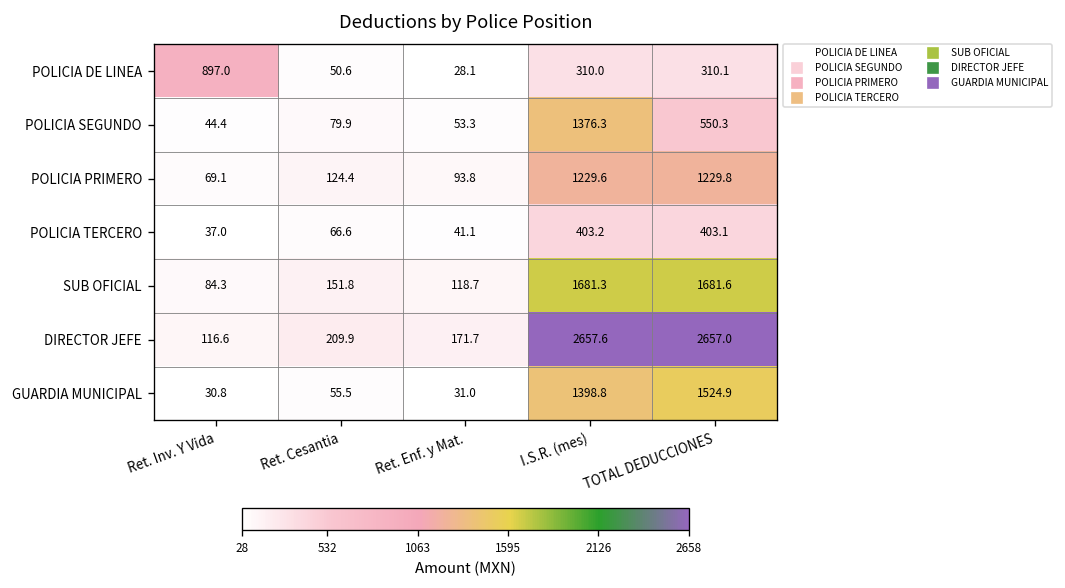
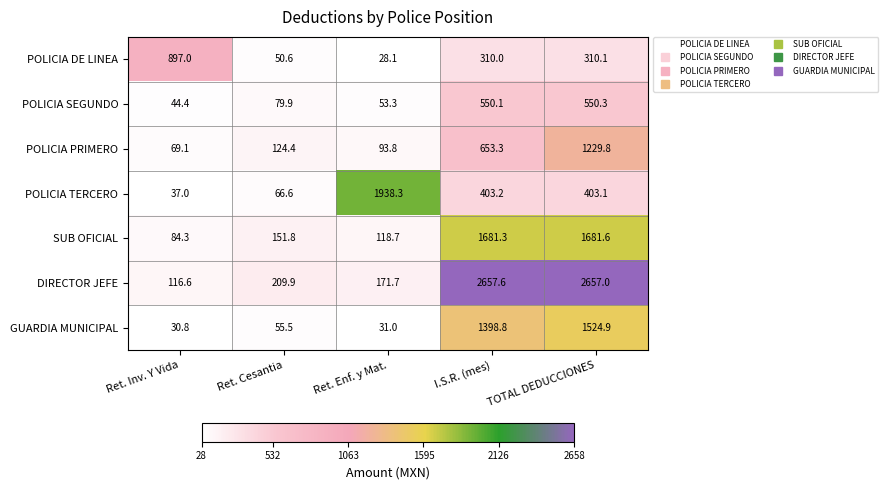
  {
    "POLICIA DE LINEA": {
      "Ret. Inv. Y Vida": 897.0,
      "Ret. Cesantia": 50.6,
      "Ret. Enf. y Mat.": 28.1,
      "I.S.R. (mes)": 310.0,
      "TOTAL DEDUCCIONES": 310.1
    },
    "POLICIA SEGUNDO": {
      "Ret. Inv. Y Vida": 44.4,
      "Ret. Cesantia": 79.9,
      "Ret. Enf. y Mat.": 53.3,
-     "I.S.R. (mes)": 1376.3,
+     "I.S.R. (mes)": 550.1,
      "TOTAL DEDUCCIONES": 550.3
    },
    "POLICIA PRIMERO": {
      "Ret. Inv. Y Vida": 69.1,
      "Ret. Cesantia": 124.4,
      "Ret. Enf. y Mat.": 93.8,
-     "I.S.R. (mes)": 1229.6,
+     "I.S.R. (mes)": 653.3,
      "TOTAL DEDUCCIONES": 1229.8
    },
    "POLICIA TERCERO": {
      "Ret. Inv. Y Vida": 37.0,
      "Ret. Cesantia": 66.6,
-     "Ret. Enf. y Mat.": 41.1,
+     "Ret. Enf. y Mat.": 1938.3,
      "I.S.R. (mes)": 403.2,
      "TOTAL DEDUCCIONES": 403.1
    },
    "SUB OFICIAL": {
      "Ret. Inv. Y Vida": 84.3,
      "Ret. Cesantia": 151.8,
      "Ret. Enf. y Mat.": 118.7,
      "I.S.R. (mes)": 1681.3,
      "TOTAL DEDUCCIONES": 1681.6
    },
    "DIRECTOR JEFE": {
      "Ret. Inv. Y Vida": 116.6,
      "Ret. Cesantia": 209.9,
      "Ret. Enf. y Mat.": 171.7,
      "I.S.R. (mes)": 2657.6,
      "TOTAL DEDUCCIONES": 2657.0
    },
    "GUARDIA MUNICIPAL": {
      "Ret. Inv. Y Vida": 30.8,
      "Ret. Cesantia": 55.5,
      "Ret. Enf. y Mat.": 31.0,
      "I.S.R. (mes)": 1398.8,
      "TOTAL DEDUCCIONES": 1524.9
    }
  }
